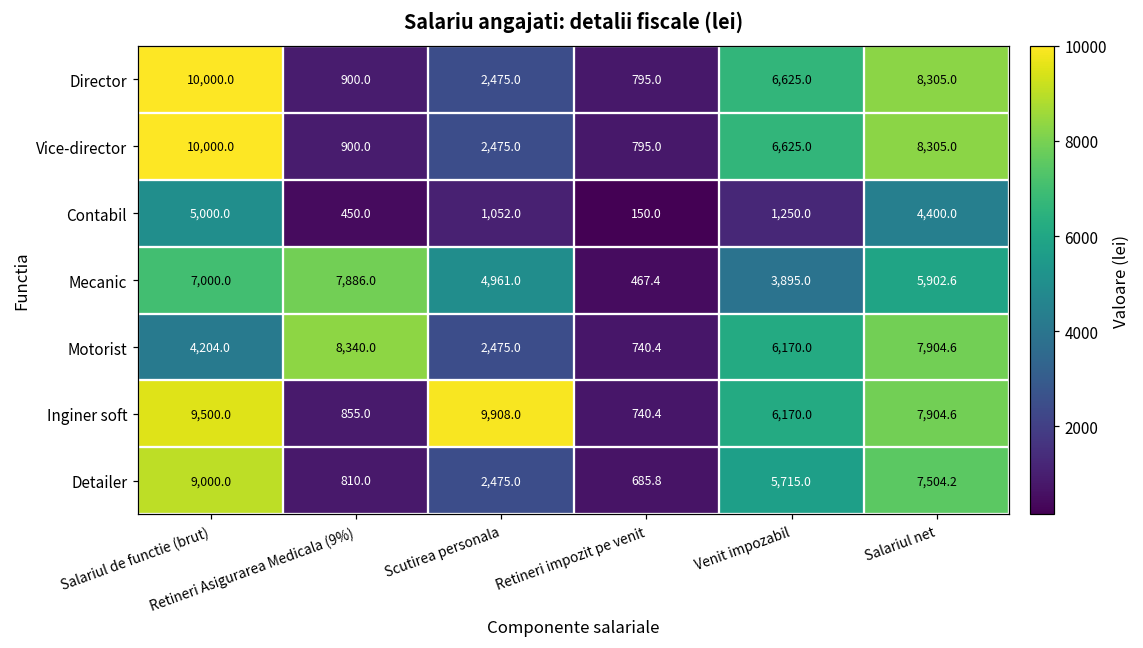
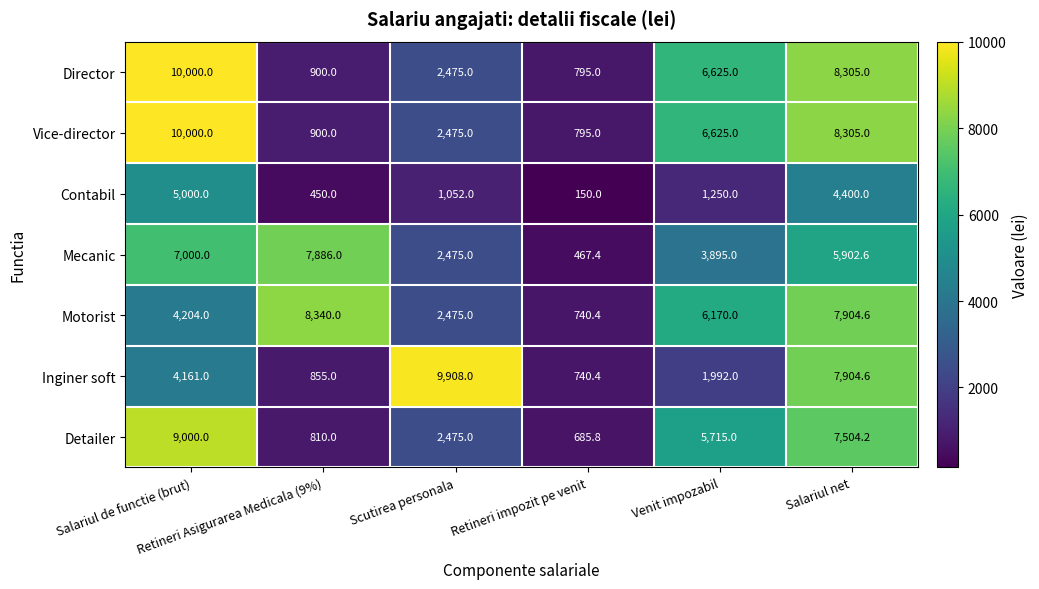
  {
    "Director": {
      "Salariul de functie (brut)": "10,000.0",
      "Retineri Asigurarea Medicala (9%)": "900.0",
      "Scutirea personala": "2,475.0",
      "Retineri impozit pe venit": "795.0",
      "Venit impozabil": "6,625.0",
      "Salariul net": "8,305.0"
    },
    "Vice-director": {
      "Salariul de functie (brut)": "10,000.0",
      "Retineri Asigurarea Medicala (9%)": "900.0",
      "Scutirea personala": "2,475.0",
      "Retineri impozit pe venit": "795.0",
      "Venit impozabil": "6,625.0",
      "Salariul net": "8,305.0"
    },
    "Contabil": {
      "Salariul de functie (brut)": "5,000.0",
      "Retineri Asigurarea Medicala (9%)": "450.0",
      "Scutirea personala": "1,052.0",
      "Retineri impozit pe venit": "150.0",
      "Venit impozabil": "1,250.0",
      "Salariul net": "4,400.0"
    },
    "Mecanic": {
      "Salariul de functie (brut)": "7,000.0",
      "Retineri Asigurarea Medicala (9%)": "7,886.0",
-     "Scutirea personala": "4,961.0",
+     "Scutirea personala": "2,475.0",
      "Retineri impozit pe venit": "467.4",
      "Venit impozabil": "3,895.0",
      "Salariul net": "5,902.6"
    },
    "Motorist": {
      "Salariul de functie (brut)": "4,204.0",
      "Retineri Asigurarea Medicala (9%)": "8,340.0",
      "Scutirea personala": "2,475.0",
      "Retineri impozit pe venit": "740.4",
      "Venit impozabil": "6,170.0",
      "Salariul net": "7,904.6"
    },
    "Inginer soft": {
-     "Salariul de functie (brut)": "9,500.0",
+     "Salariul de functie (brut)": "4,161.0",
      "Retineri Asigurarea Medicala (9%)": "855.0",
      "Scutirea personala": "9,908.0",
      "Retineri impozit pe venit": "740.4",
-     "Venit impozabil": "6,170.0",
+     "Venit impozabil": "1,992.0",
      "Salariul net": "7,904.6"
    },
    "Detailer": {
      "Salariul de functie (brut)": "9,000.0",
      "Retineri Asigurarea Medicala (9%)": "810.0",
      "Scutirea personala": "2,475.0",
      "Retineri impozit pe venit": "685.8",
      "Venit impozabil": "5,715.0",
      "Salariul net": "7,504.2"
    }
  }
